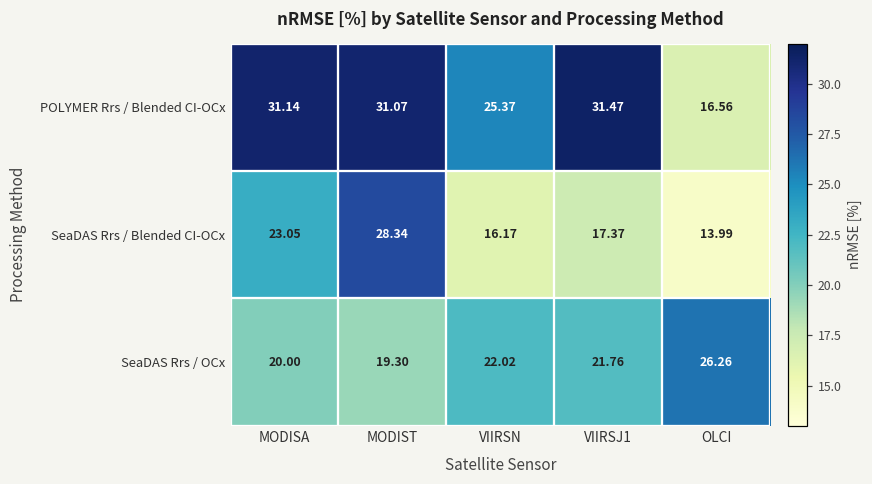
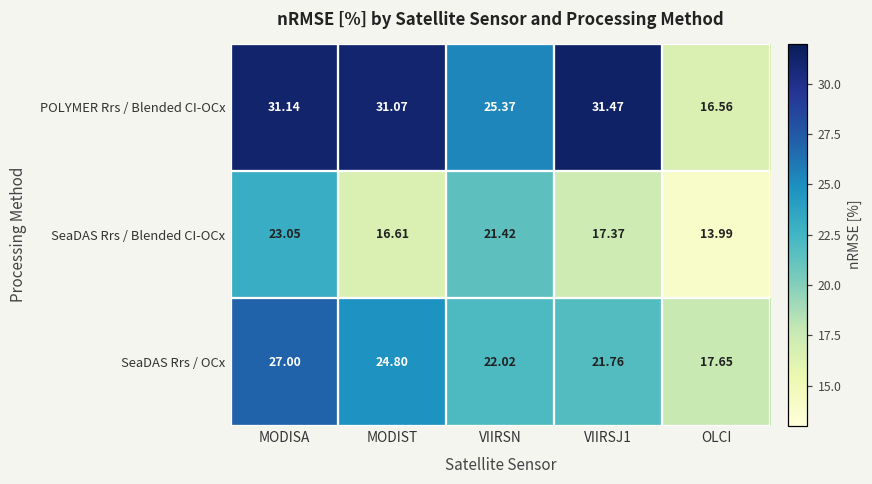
  {
    "POLYMER Rrs / Blended CI-OCx": {
      "MODISA": 31.14,
      "MODIST": 31.07,
      "VIIRSN": 25.37,
      "VIIRSJ1": 31.47,
      "OLCI": 16.56
    },
    "SeaDAS Rrs / Blended CI-OCx": {
      "MODISA": 23.05,
-     "MODIST": 28.34,
-     "VIIRSN": 16.17,
+     "MODIST": 16.61,
+     "VIIRSN": 21.42,
      "VIIRSJ1": 17.37,
      "OLCI": 13.99
    },
    "SeaDAS Rrs / OCx": {
-     "MODISA": 20.00,
-     "MODIST": 19.30,
+     "MODISA": 27.00,
+     "MODIST": 24.80,
      "VIIRSN": 22.02,
      "VIIRSJ1": 21.76,
-     "OLCI": 26.26
+     "OLCI": 17.65
    }
  }
